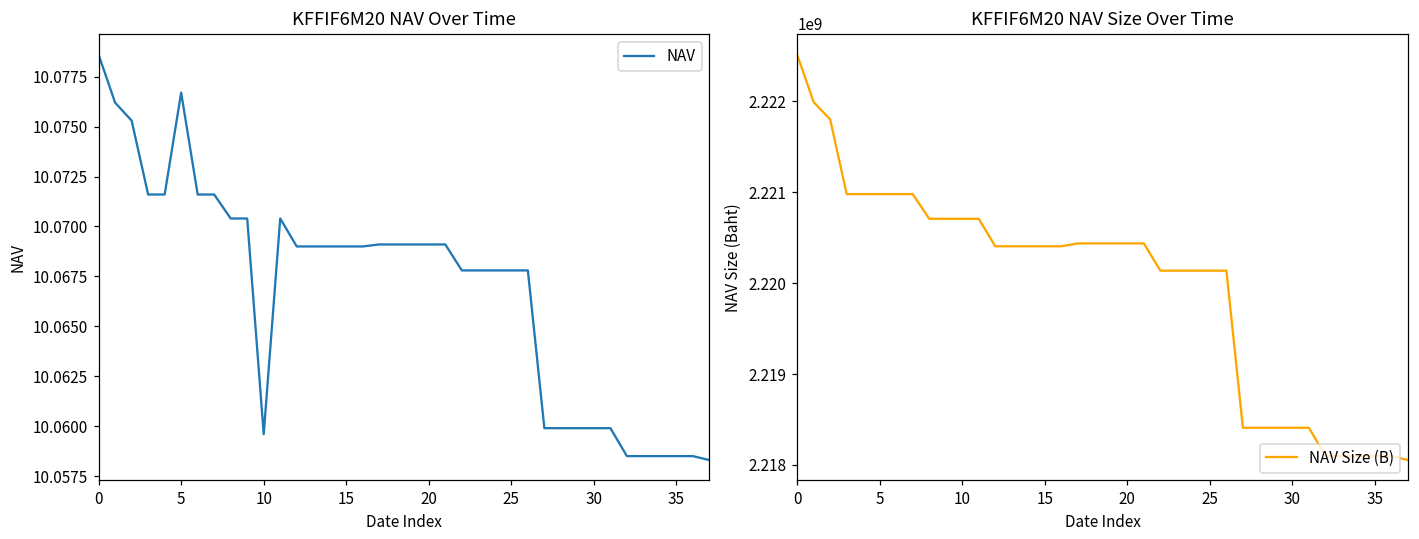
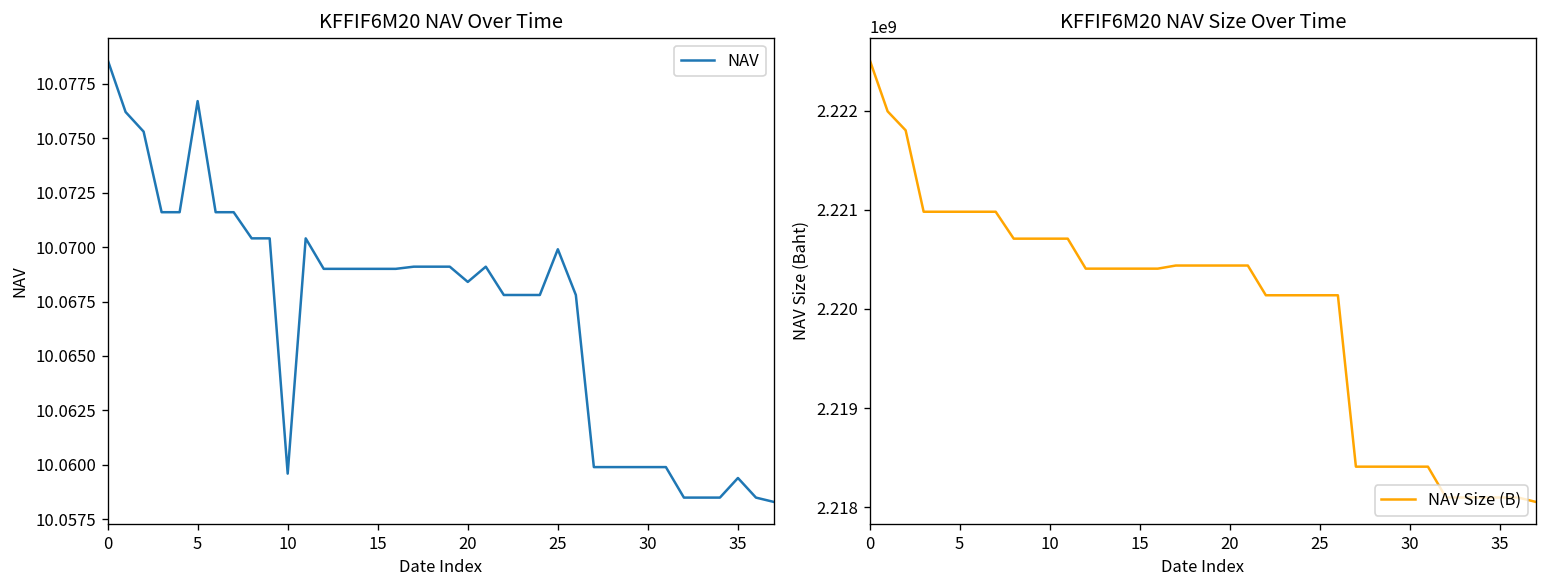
  {
    "KFFIF6M20 NAV Over Time": {
      "0": 10.0786,
      "5": 10.0767,
      "10": 10.0596,
      "15": 10.0690,
-     "20": 10.0691,
-     "25": 10.0678,
+     "20": 10.0684,
+     "25": 10.0699,
      "30": 10.0599,
-     "35": 10.0585
+     "35": 10.0594
    },
    "KFFIF6M20 NAV Size Over Time": {
      "0": 2222500000,
      "5": 2221000000,
      "10": 2220700000,
      "15": 2220400000,
      "20": 2220400000,
      "25": 2220100000,
      "30": 2218400000
    }
  }
